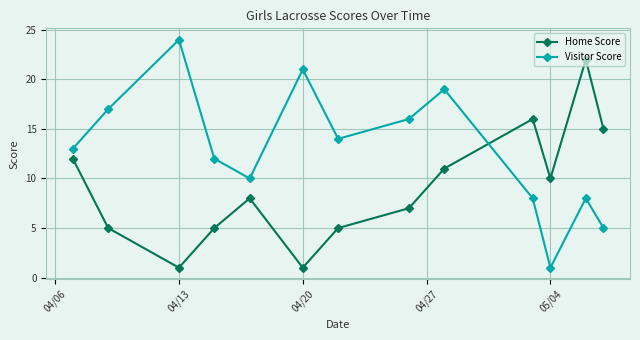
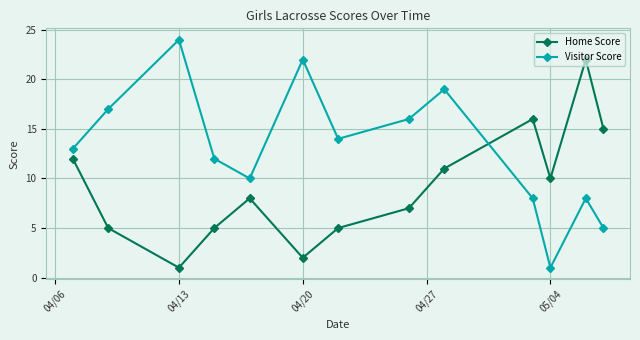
  {
    "Home Score": {
      "04/13": 1,
-     "04/20": 1,
+     "04/20": 2,
      "05/04": 10
    },
    "Visitor Score": {
      "04/13": 24,
-     "04/20": 21,
+     "04/20": 22,
      "05/04": 1
    }
  }
